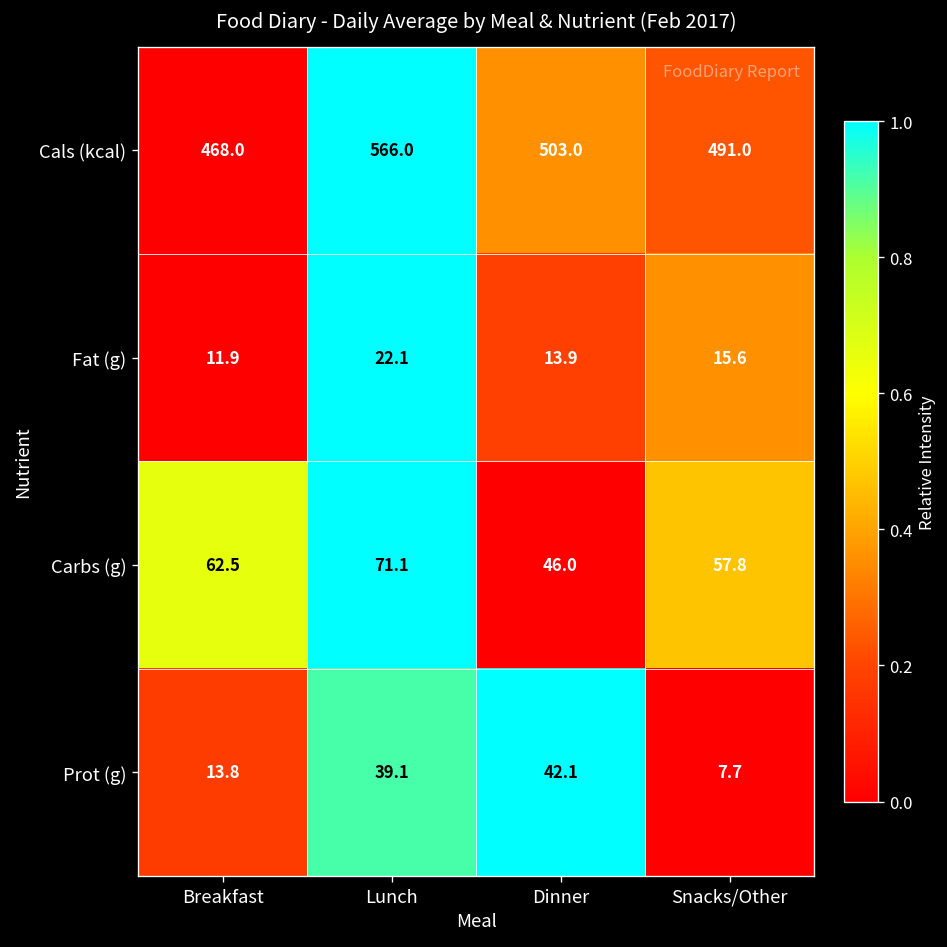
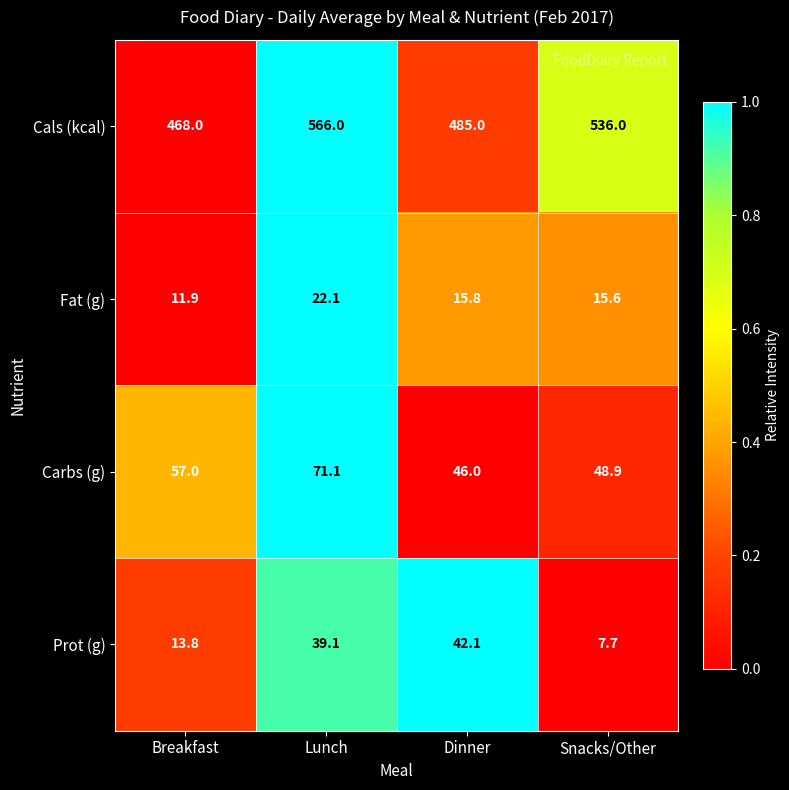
  {
    "Cals (kcal)": {
      "Breakfast": 468.0,
      "Lunch": 566.0,
-     "Dinner": 503.0,
-     "Snacks/Other": 491.0
+     "Dinner": 485.0,
+     "Snacks/Other": 536.0
    },
    "Fat (g)": {
      "Breakfast": 11.9,
      "Lunch": 22.1,
-     "Dinner": 13.9,
+     "Dinner": 15.8,
      "Snacks/Other": 15.6
    },
    "Carbs (g)": {
-     "Breakfast": 62.5,
+     "Breakfast": 57.0,
      "Lunch": 71.1,
      "Dinner": 46.0,
-     "Snacks/Other": 57.8
+     "Snacks/Other": 48.9
    },
    "Prot (g)": {
      "Breakfast": 13.8,
      "Lunch": 39.1,
      "Dinner": 42.1,
      "Snacks/Other": 7.7
    }
  }
